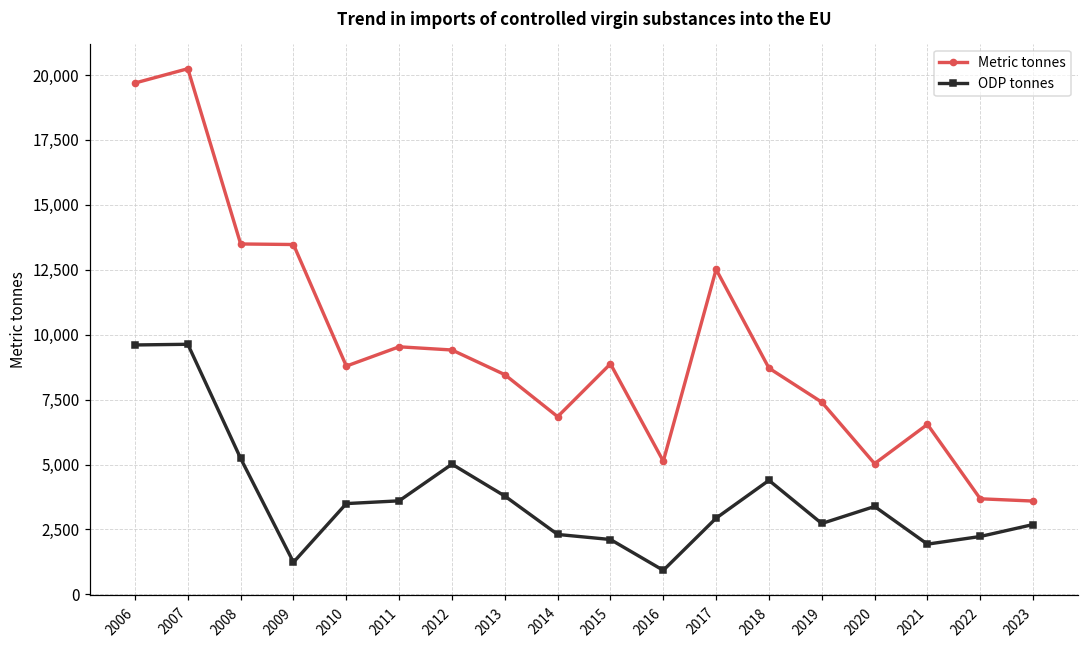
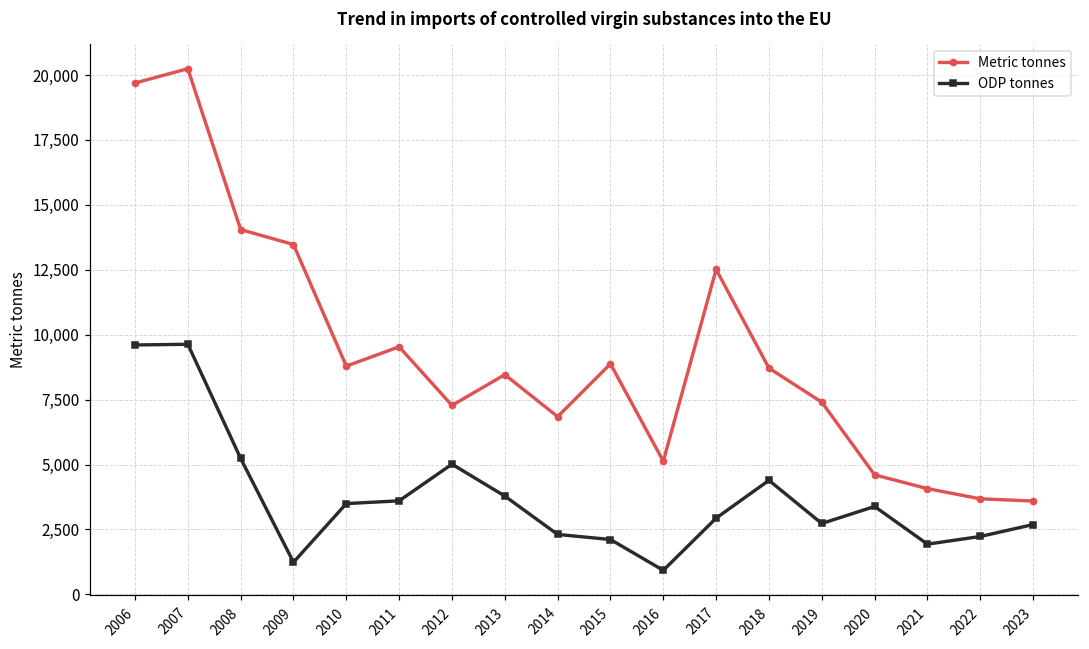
  {
    "Metric tonnes": {
      "2006": "19,700",
      "2007": "20,200",
-     "2008": "13,500",
+     "2008": "14,000",
      "2009": "13,500",
      "2010": "8,800",
      "2011": "9,500",
-     "2012": "9,400",
+     "2012": "7,300",
      "2013": "8,500",
      "2014": "6,800",
      "2015": "8,900",
      "2016": "5,100",
      "2017": "12,500",
      "2018": "8,700",
      "2019": "7,400",
-     "2020": "5,000",
-     "2021": "6,500",
+     "2020": "4,600",
+     "2021": "4,100",
      "2022": "3,700",
      "2023": "3,600"
    },
    "ODP tonnes": {
      "2006": "9,600",
      "2007": "9,600",
      "2008": "5,200",
      "2009": "1,200",
      "2010": "3,500",
      "2011": "3,600",
      "2012": "5,000",
      "2013": "3,800",
      "2014": "2,300",
      "2015": "2,100",
      "2016": "900",
      "2017": "2,900",
      "2018": "4,400",
      "2019": "2,700",
      "2020": "3,400",
      "2021": "1,900",
      "2022": "2,200",
      "2023": "2,700"
    }
  }
